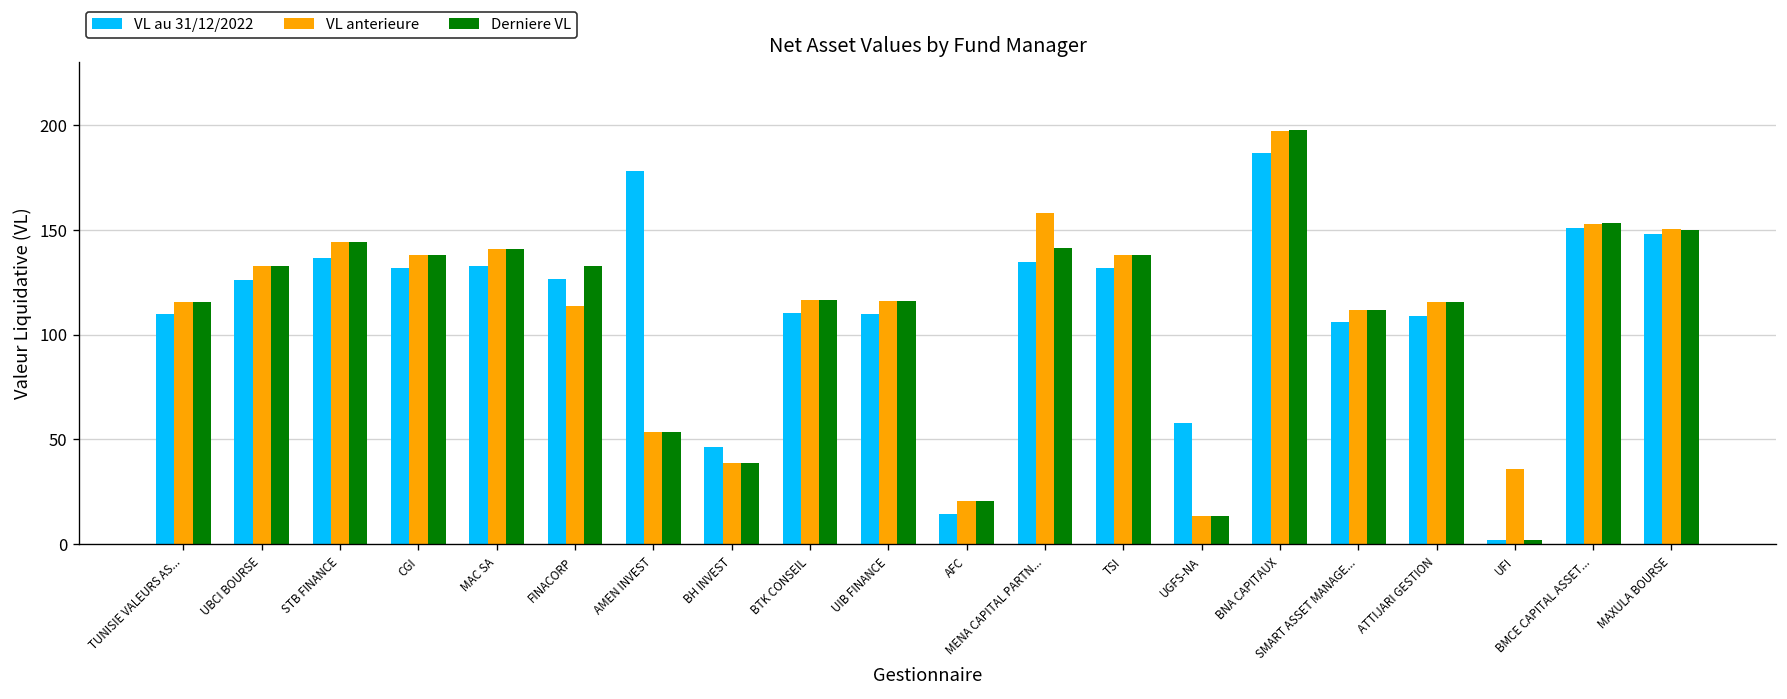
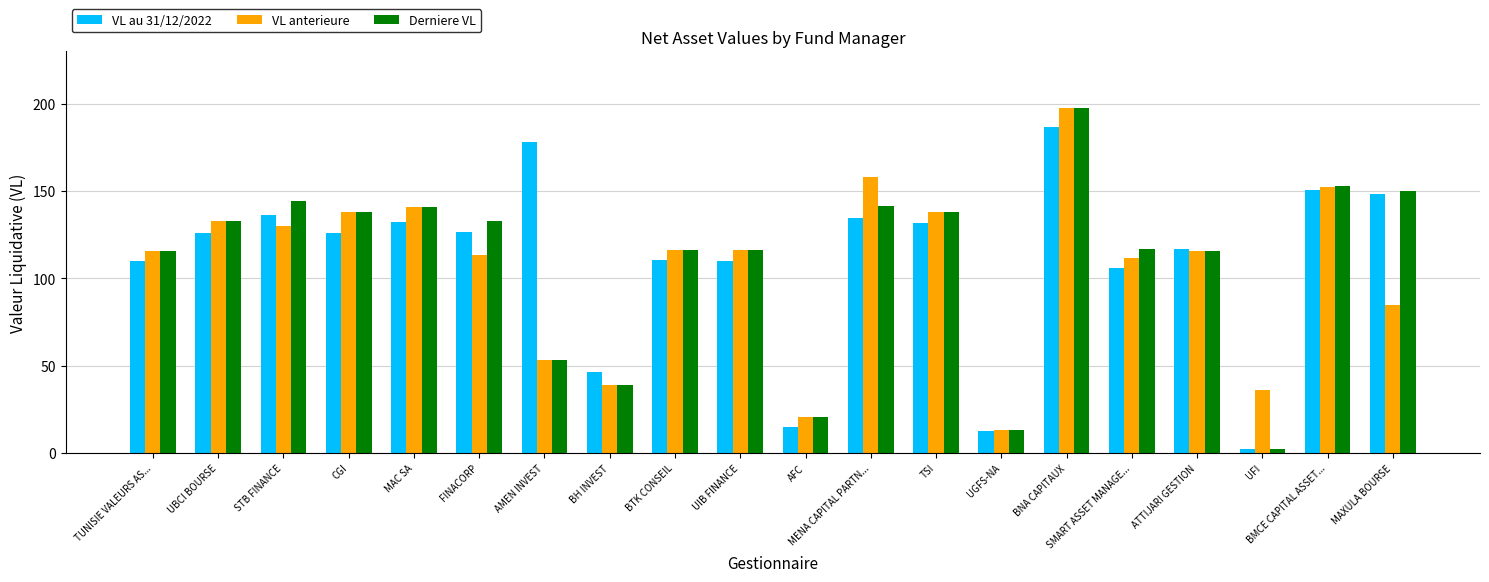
  {
    "VL au 31/12/2022": {
      "TUNISIE VALEURS AS...": 110,
      "UBCI BOURSE": 126,
      "STB FINANCE": 137,
-     "CGI": 132,
+     "CGI": 126,
      "MAC SA": 133,
      "FINACORP": 126,
      "AMEN INVEST": 178,
      "BH INVEST": 46,
      "BTK CONSEIL": 111,
      "UIB FINANCE": 110,
      "AFC": 15,
      "MENA CAPITAL PARTN...": 134,
      "TSI": 132,
-     "UGFS-NA": 58,
+     "UGFS-NA": 13,
      "BNA CAPITAUX": 187,
      "SMART ASSET MANAGE...": 106,
-     "ATTIJARI GESTION": 109,
+     "ATTIJARI GESTION": 117,
      "UFI": 2,
      "BMCE CAPITAL ASSET...": 151,
      "MAXULA BOURSE": 148
    },
    "VL anterieure": {
      "TUNISIE VALEURS AS...": 115,
      "UBCI BOURSE": 133,
-     "STB FINANCE": 144,
+     "STB FINANCE": 130,
      "CGI": 138,
      "MAC SA": 141,
      "FINACORP": 114,
      "AMEN INVEST": 53,
      "BH INVEST": 39,
      "BTK CONSEIL": 116,
      "UIB FINANCE": 116,
      "AFC": 21,
      "MENA CAPITAL PARTN...": 158,
      "TSI": 138,
      "UGFS-NA": 13,
      "BNA CAPITAUX": 197,
      "SMART ASSET MANAGE...": 112,
      "ATTIJARI GESTION": 116,
      "UFI": 36,
      "BMCE CAPITAL ASSET...": 153,
-     "MAXULA BOURSE": 150
+     "MAXULA BOURSE": 85
    },
    "Derniere VL": {
      "TUNISIE VALEURS AS...": 115,
      "UBCI BOURSE": 133,
      "STB FINANCE": 144,
      "CGI": 138,
      "MAC SA": 141,
      "FINACORP": 133,
      "AMEN INVEST": 53,
      "BH INVEST": 39,
      "BTK CONSEIL": 116,
      "UIB FINANCE": 116,
      "AFC": 21,
      "MENA CAPITAL PARTN...": 141,
      "TSI": 138,
      "UGFS-NA": 13,
      "BNA CAPITAUX": 197,
-     "SMART ASSET MANAGE...": 112,
+     "SMART ASSET MANAGE...": 117,
      "ATTIJARI GESTION": 116,
      "UFI": 2,
      "BMCE CAPITAL ASSET...": 153,
      "MAXULA BOURSE": 150
    }
  }
